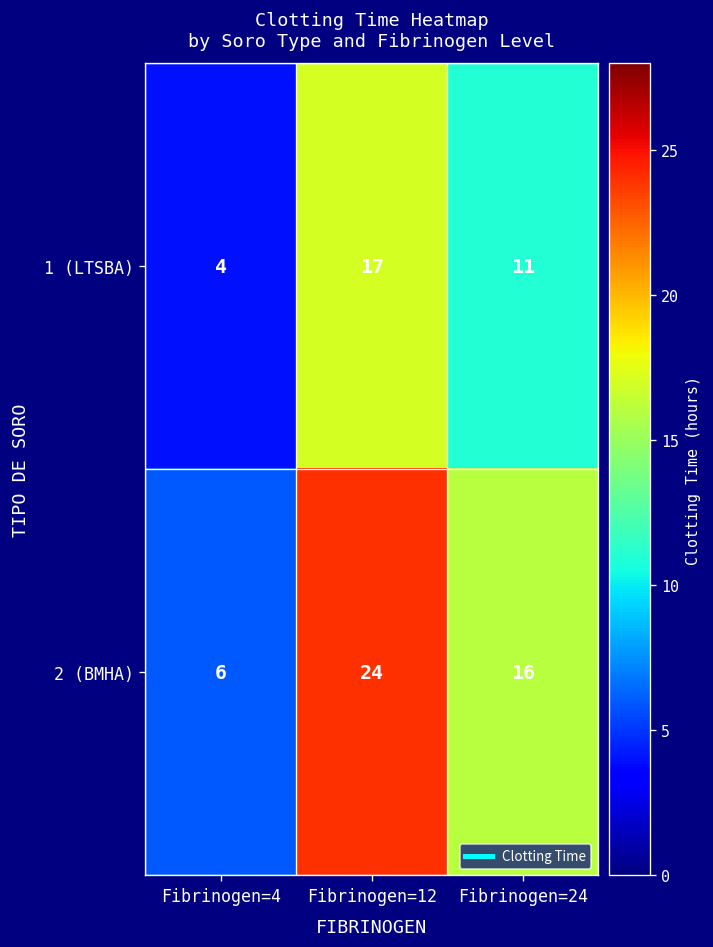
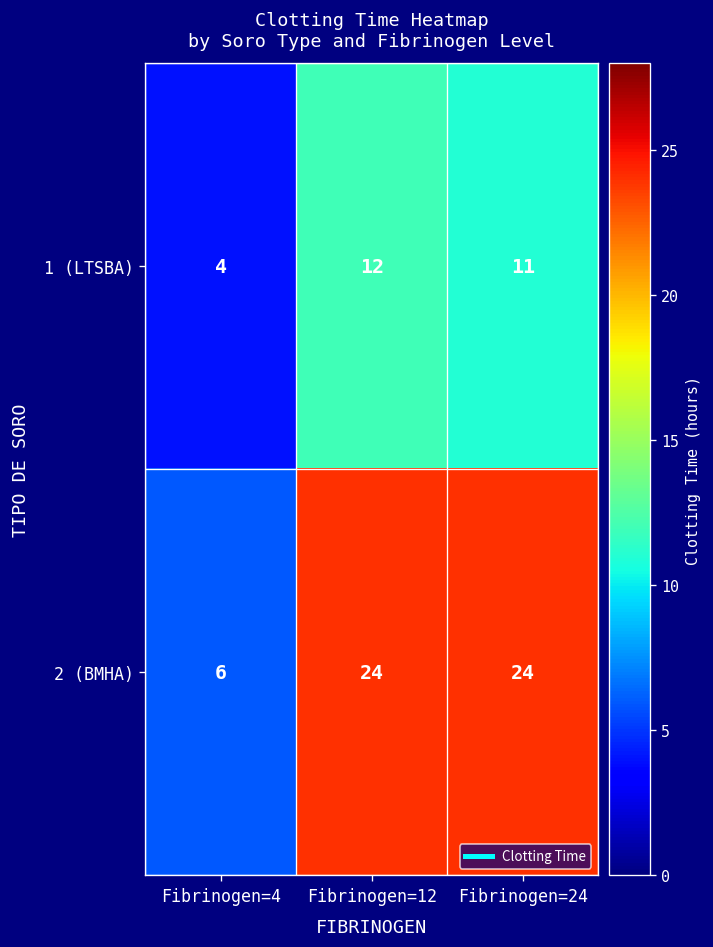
  {
    "1 (LTSBA)": {
      "Fibrinogen=4": 4,
-     "Fibrinogen=12": 17,
+     "Fibrinogen=12": 12,
      "Fibrinogen=24": 11
    },
    "2 (BMHA)": {
      "Fibrinogen=4": 6,
      "Fibrinogen=12": 24,
-     "Fibrinogen=24": 16
+     "Fibrinogen=24": 24
    }
  }
